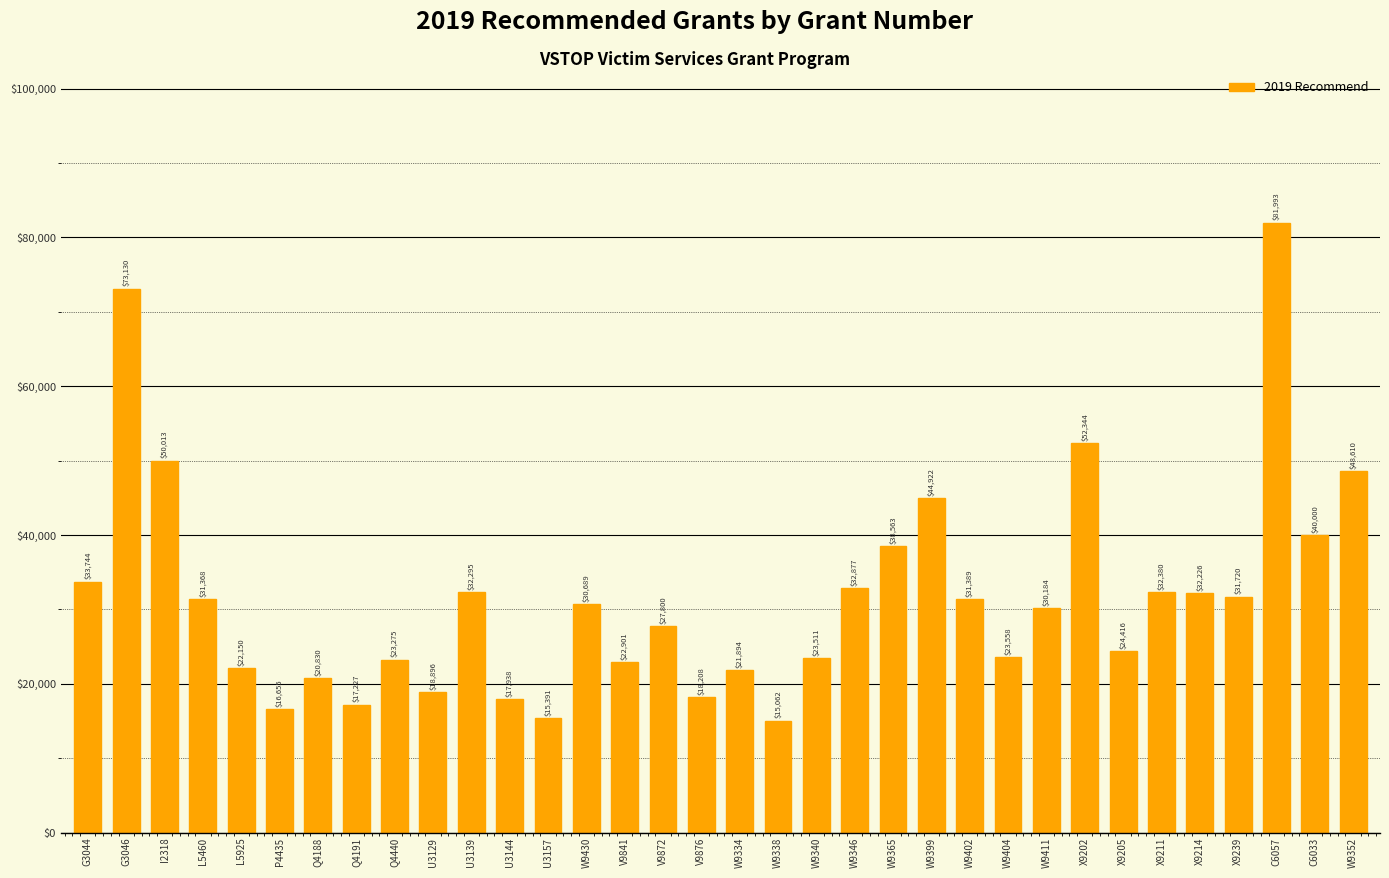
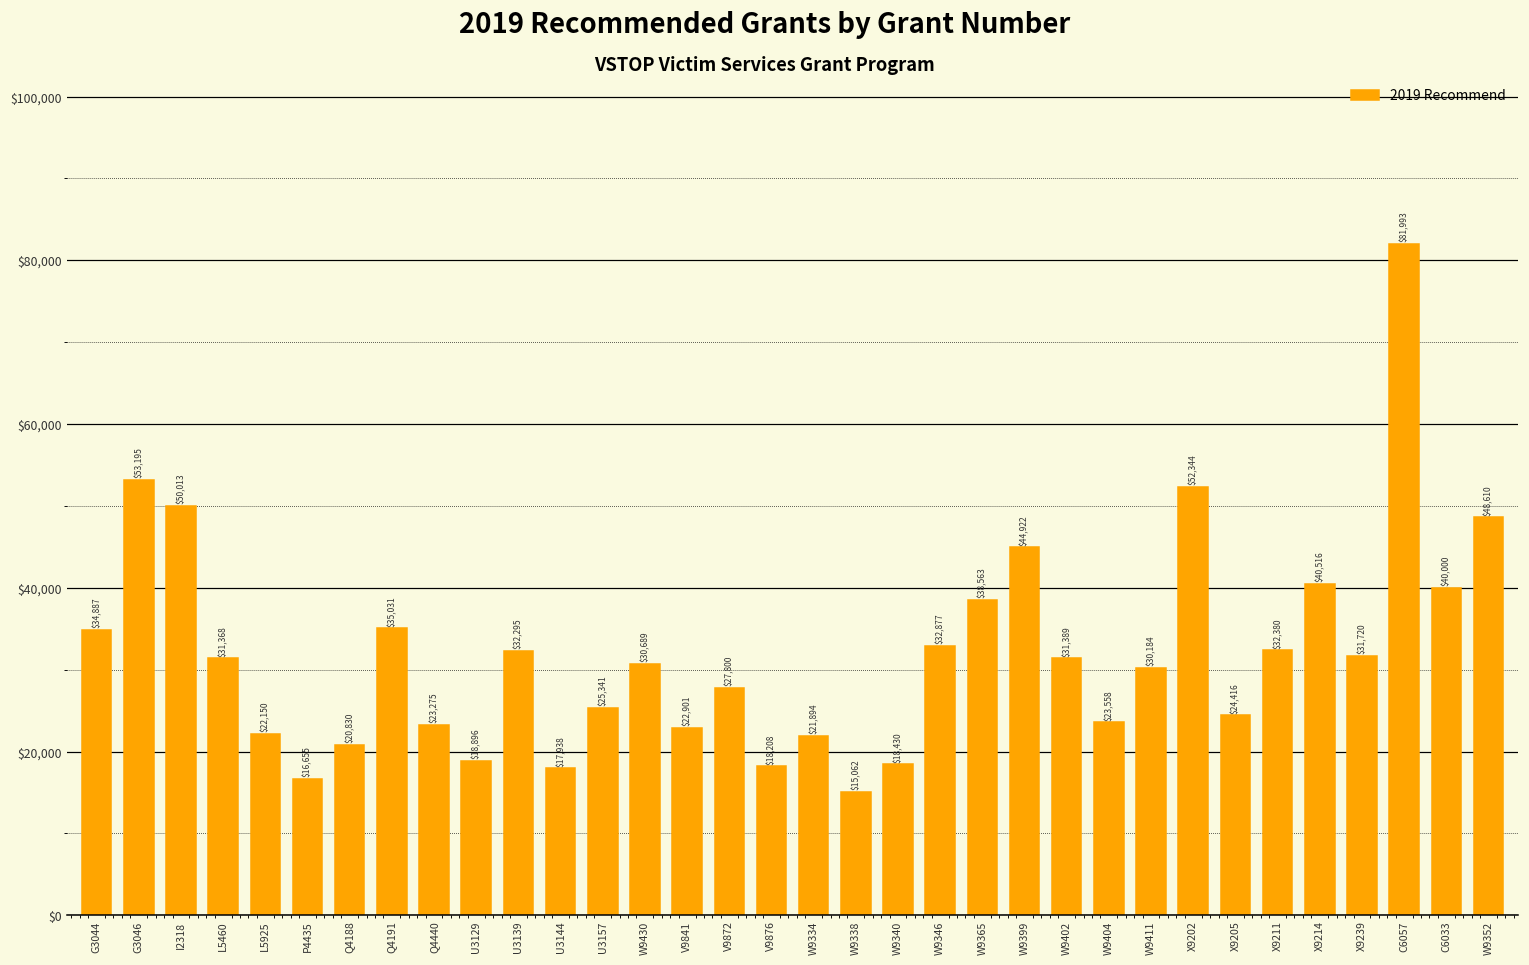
  {
-   "G3044": "$33,744",
-   "G3046": "$73,130",
+   "G3044": "$34,887",
+   "G3046": "$53,195",
    "I2318": "$50,013",
    "L5460": "$31,368",
    "L5925": "$22,150",
    "P4435": "$16,655",
    "Q4188": "$20,830",
-   "Q4191": "$17,227",
+   "Q4191": "$35,031",
    "Q4440": "$23,275",
    "U3129": "$18,896",
    "U3139": "$32,295",
    "U3144": "$17,938",
-   "U3157": "$15,391",
+   "U3157": "$25,341",
    "W9430": "$30,689",
    "V9841": "$22,901",
    "V9872": "$27,800",
    "V9876": "$18,208",
    "W9334": "$21,894",
    "W9338": "$15,062",
-   "W9340": "$23,511",
+   "W9340": "$18,430",
    "W9346": "$32,877",
    "W9365": "$38,563",
    "W9399": "$44,922",
    "W9402": "$31,389",
    "W9404": "$23,558",
    "W9411": "$30,184",
    "X9202": "$52,344",
    "X9205": "$24,416",
    "X9211": "$32,380",
-   "X9214": "$32,226",
+   "X9214": "$40,516",
    "X9239": "$31,720",
    "C6057": "$81,993",
    "C6033": "$40,000",
    "W9352": "$48,610"
  }
